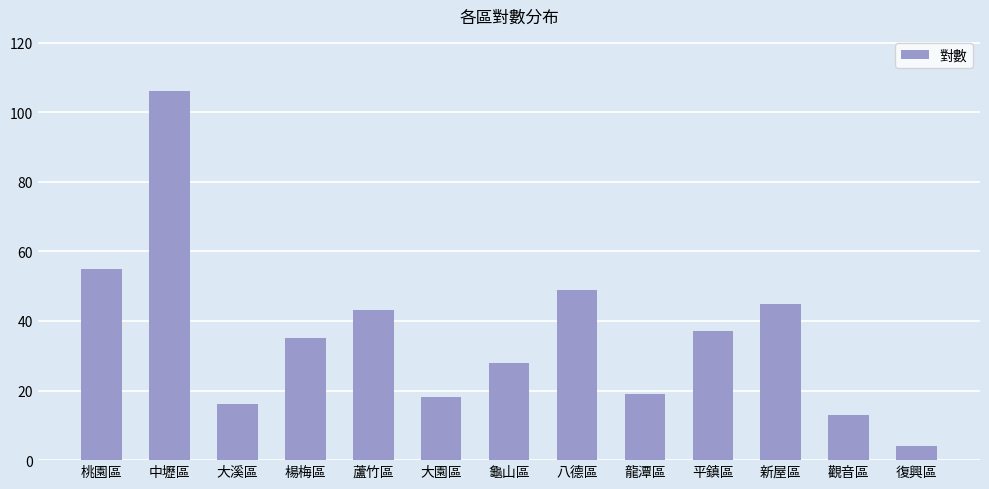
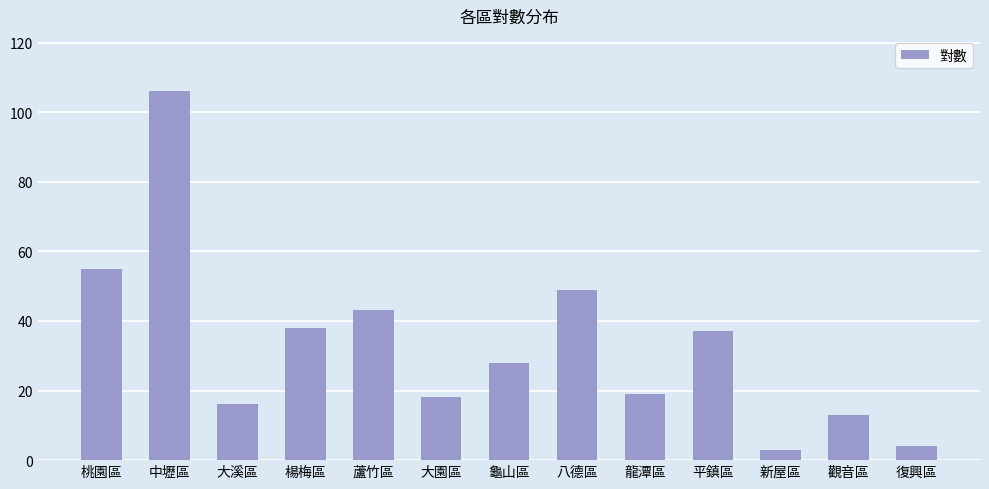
  {
    "桃園區": 55,
    "中壢區": 106,
    "大溪區": 16,
-   "楊梅區": 35,
+   "楊梅區": 38,
    "蘆竹區": 43,
    "大園區": 18,
    "龜山區": 28,
    "八德區": 49,
    "龍潭區": 19,
    "平鎮區": 37,
-   "新屋區": 45,
+   "新屋區": 3,
    "觀音區": 13,
    "復興區": 4
  }
